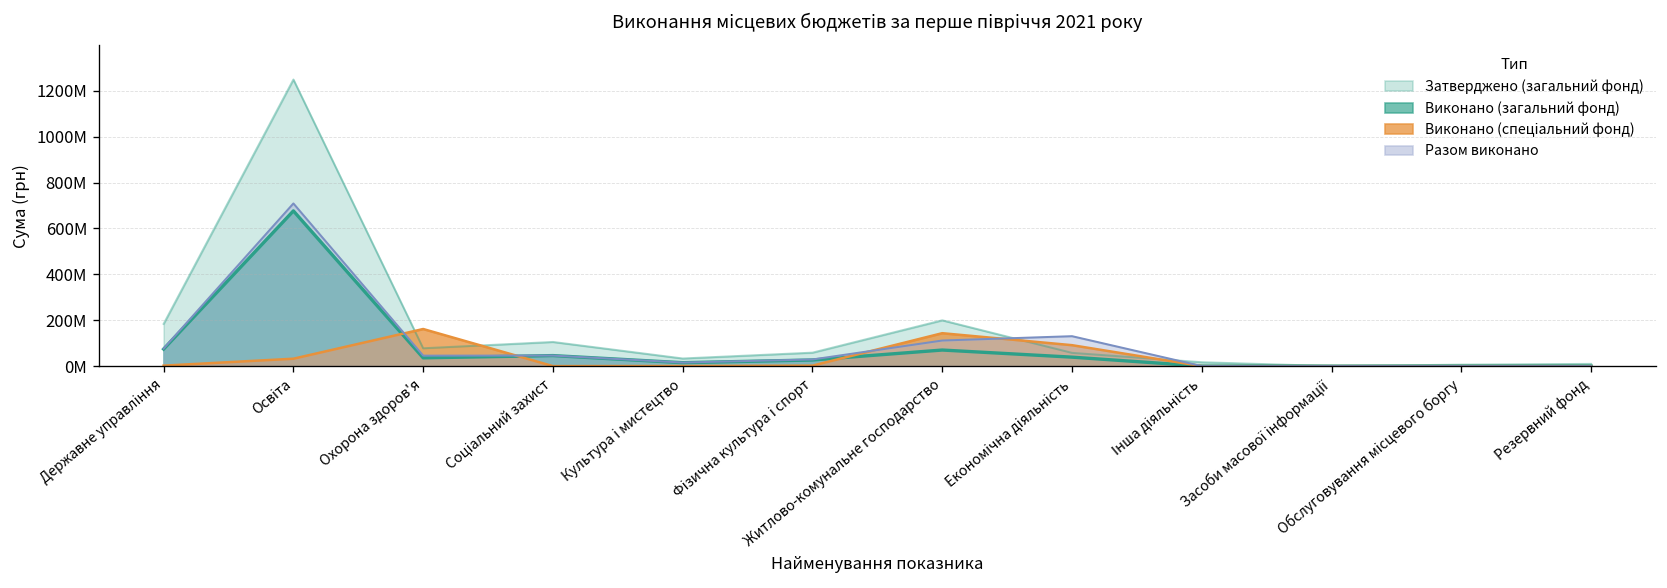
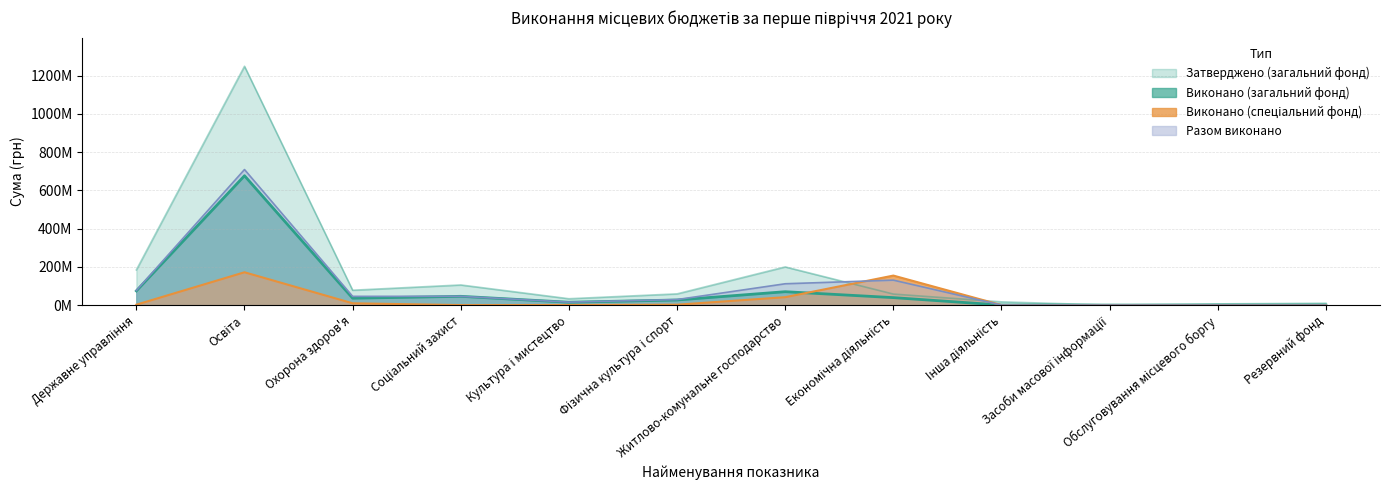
  {
    "Виконано (спеціальний фонд)": {
      "Державне управління": 0,
-     "Освіта": 30000000,
-     "Охорона здоров'я": 160000000,
+     "Освіта": 170000000,
+     "Охорона здоров'я": 10000000,
      "Соціальний захист": 0,
      "Культура і мистецтво": 0,
      "Фізична культура і спорт": 0,
-     "Житлово-комунальне господарство": 140000000,
-     "Економічна діяльність": 90000000
+     "Житлово-комунальне господарство": 40000000,
+     "Економічна діяльність": 150000000
    }
  }
